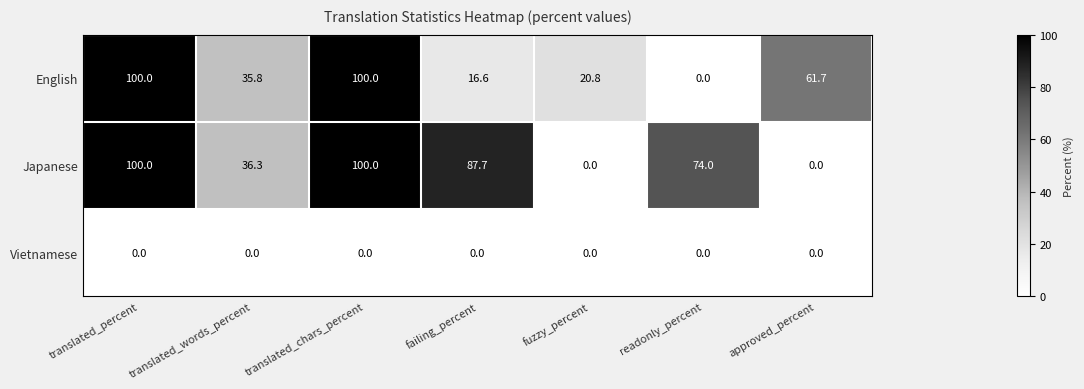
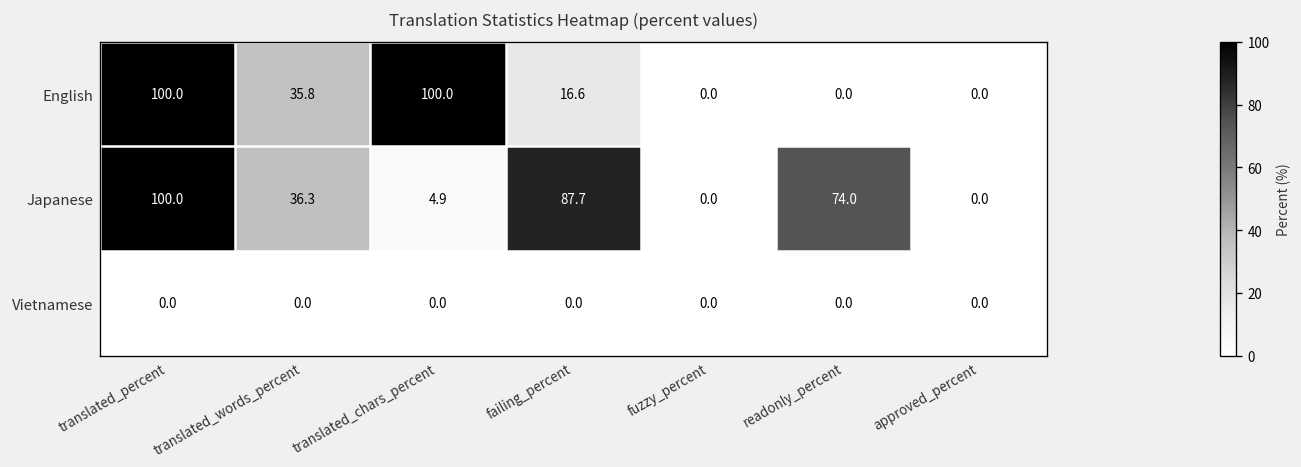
  {
    "English": {
      "translated_percent": 100.0,
      "translated_words_percent": 35.8,
      "translated_chars_percent": 100.0,
      "failing_percent": 16.6,
-     "fuzzy_percent": 20.8,
+     "fuzzy_percent": 0.0,
      "readonly_percent": 0.0,
-     "approved_percent": 61.7
+     "approved_percent": 0.0
    },
    "Japanese": {
      "translated_percent": 100.0,
      "translated_words_percent": 36.3,
-     "translated_chars_percent": 100.0,
+     "translated_chars_percent": 4.9,
      "failing_percent": 87.7,
      "fuzzy_percent": 0.0,
      "readonly_percent": 74.0,
      "approved_percent": 0.0
    },
    "Vietnamese": {
      "translated_percent": 0.0,
      "translated_words_percent": 0.0,
      "translated_chars_percent": 0.0,
      "failing_percent": 0.0,
      "fuzzy_percent": 0.0,
      "readonly_percent": 0.0,
      "approved_percent": 0.0
    }
  }
